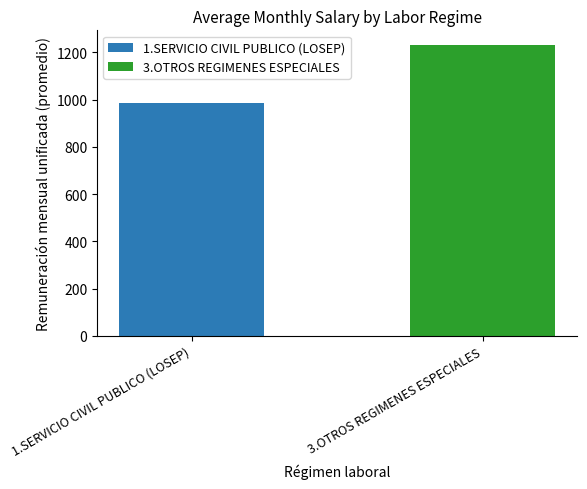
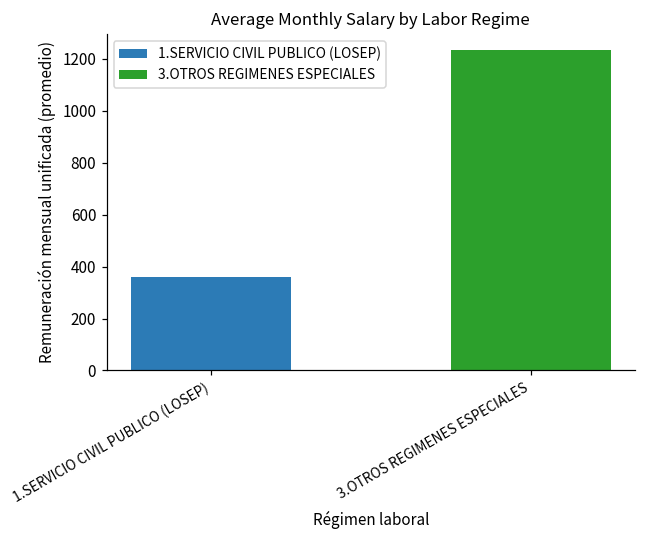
  {
-   "1.SERVICIO CIVIL PUBLICO (LOSEP)": 990,
+   "1.SERVICIO CIVIL PUBLICO (LOSEP)": 360,
    "3.OTROS REGIMENES ESPECIALES": 1230
  }
